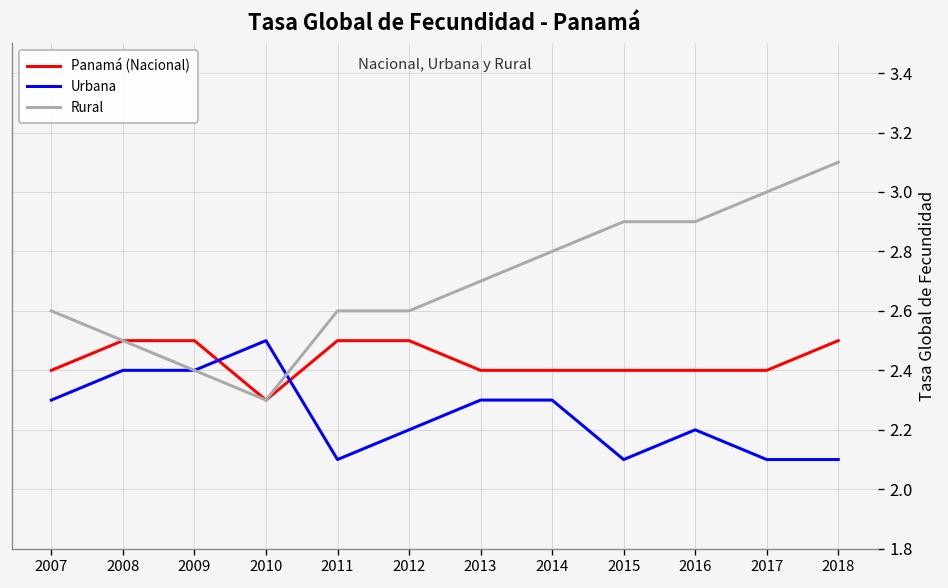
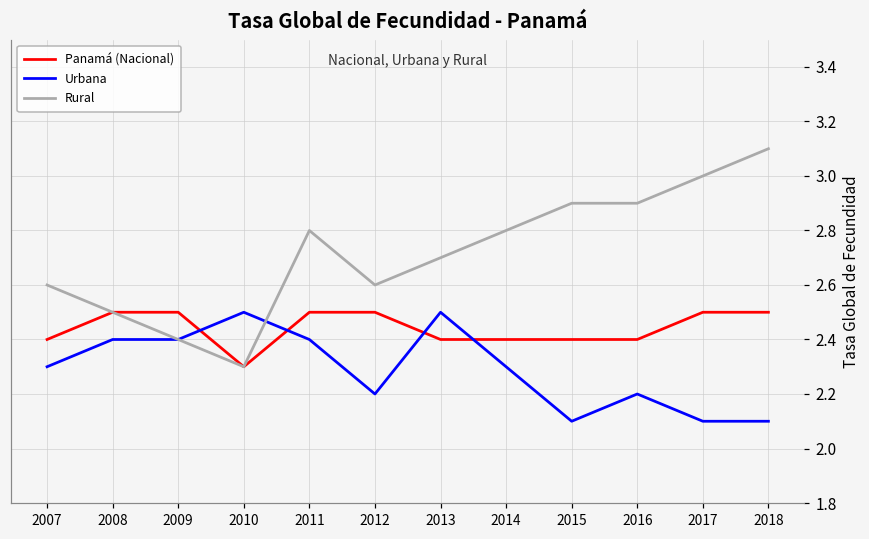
  {
    "Panamá (Nacional)": {
      "2007": 2.4,
      "2009": 2.5,
      "2011": 2.5,
      "2012": 2.5,
      "2013": 2.4,
      "2014": 2.4,
      "2015": 2.4,
      "2016": 2.4,
-     "2017": 2.4,
+     "2017": 2.5,
      "2018": 2.5
    },
    "Urbana": {
      "2007": 2.3,
      "2008": 2.4,
      "2010": 2.5,
-     "2011": 2.1,
+     "2011": 2.4,
      "2012": 2.2,
-     "2013": 2.3,
+     "2013": 2.5,
      "2014": 2.3,
      "2015": 2.1,
      "2016": 2.2,
      "2017": 2.1,
      "2018": 2.1
    },
    "Rural": {
      "2007": 2.6,
-     "2011": 2.6,
+     "2011": 2.8,
      "2012": 2.6,
      "2013": 2.7,
      "2014": 2.8,
      "2015": 2.9,
      "2016": 2.9,
      "2017": 3.0,
      "2018": 3.1
    }
  }
